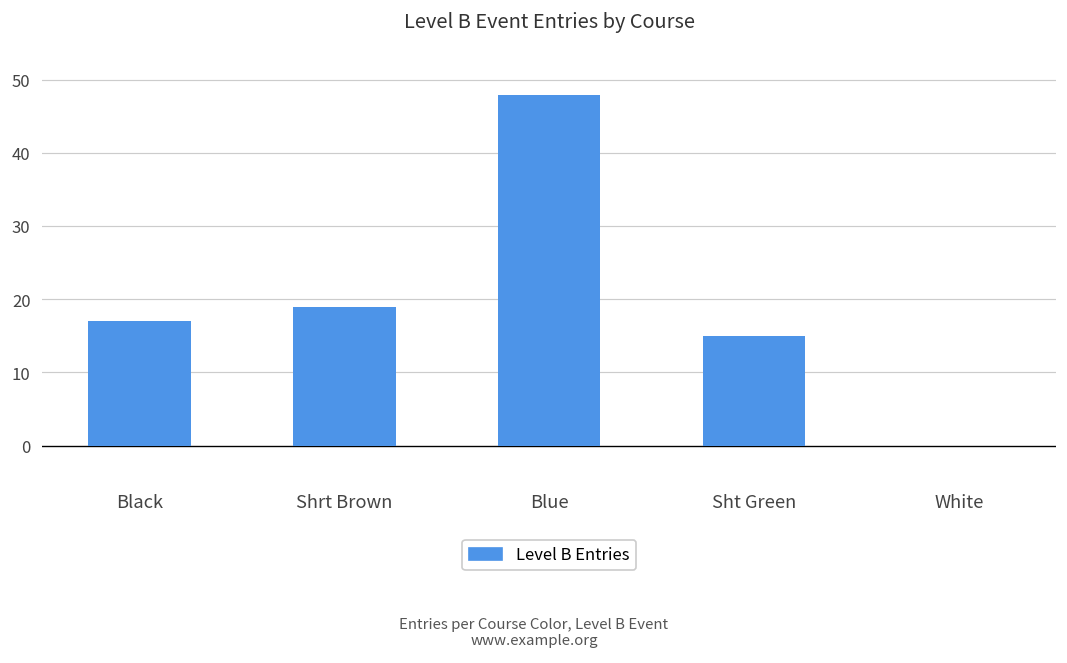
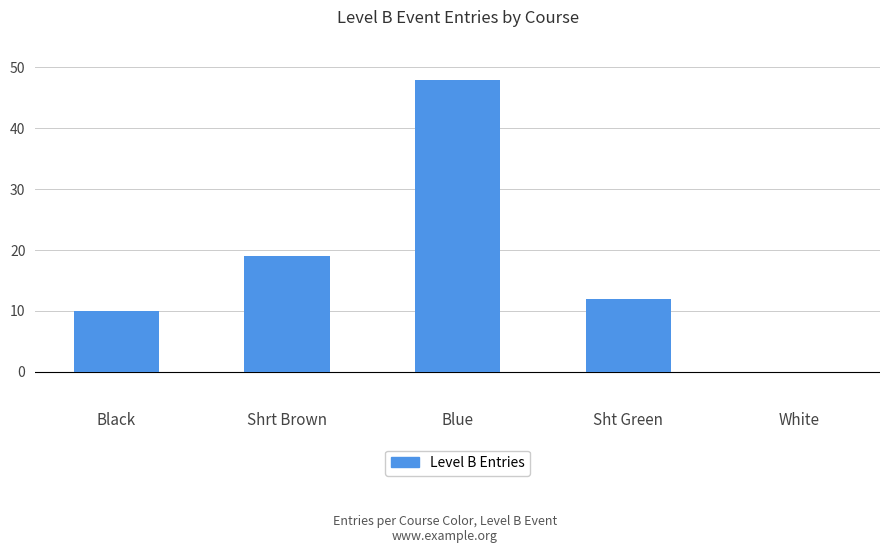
  {
-   "Black": 17,
+   "Black": 10,
    "Shrt Brown": 19,
    "Blue": 48,
-   "Sht Green": 15,
+   "Sht Green": 12,
    "White": 0
  }
